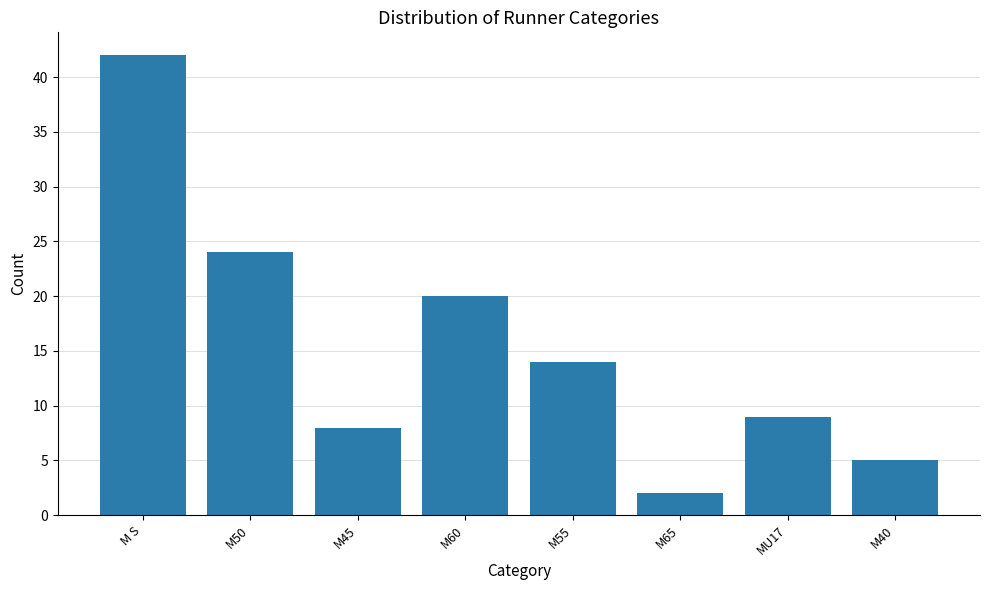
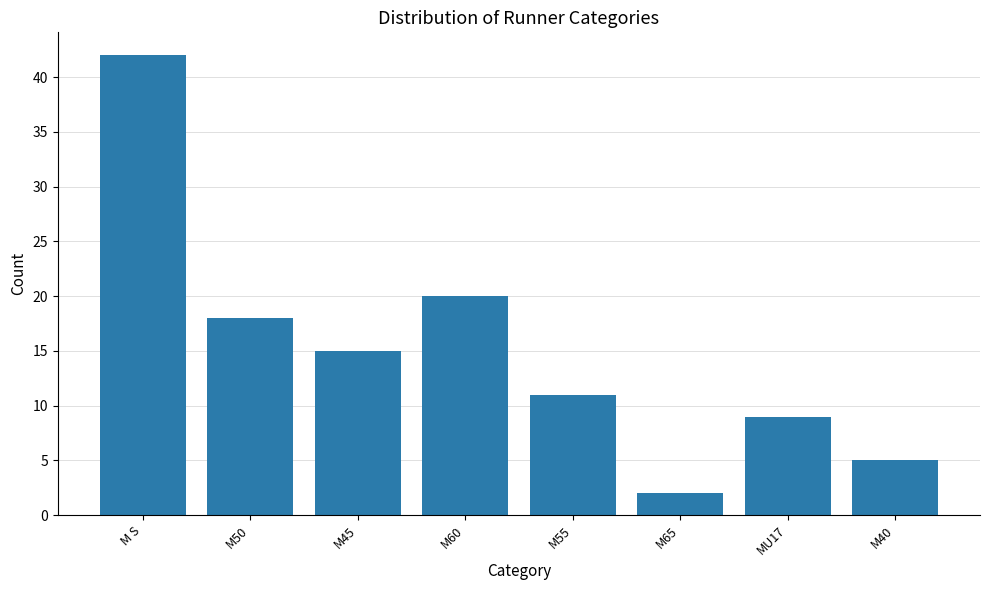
  {
    "M S": 42,
-   "M50": 24,
-   "M45": 8,
+   "M50": 18,
+   "M45": 15,
    "M60": 20,
-   "M55": 14,
+   "M55": 11,
    "M65": 2,
    "MU17": 9,
    "M40": 5
  }
